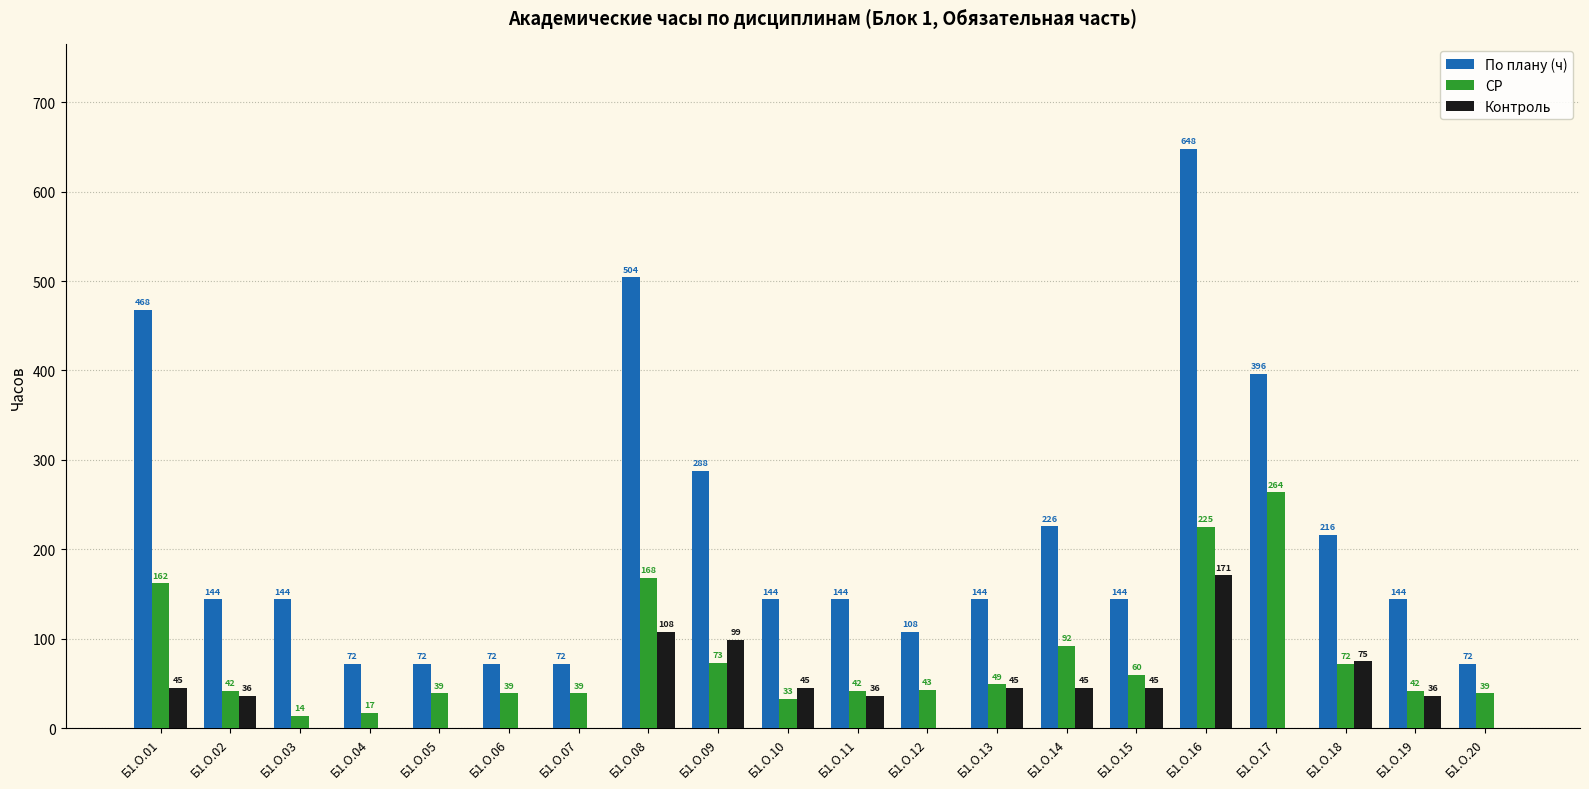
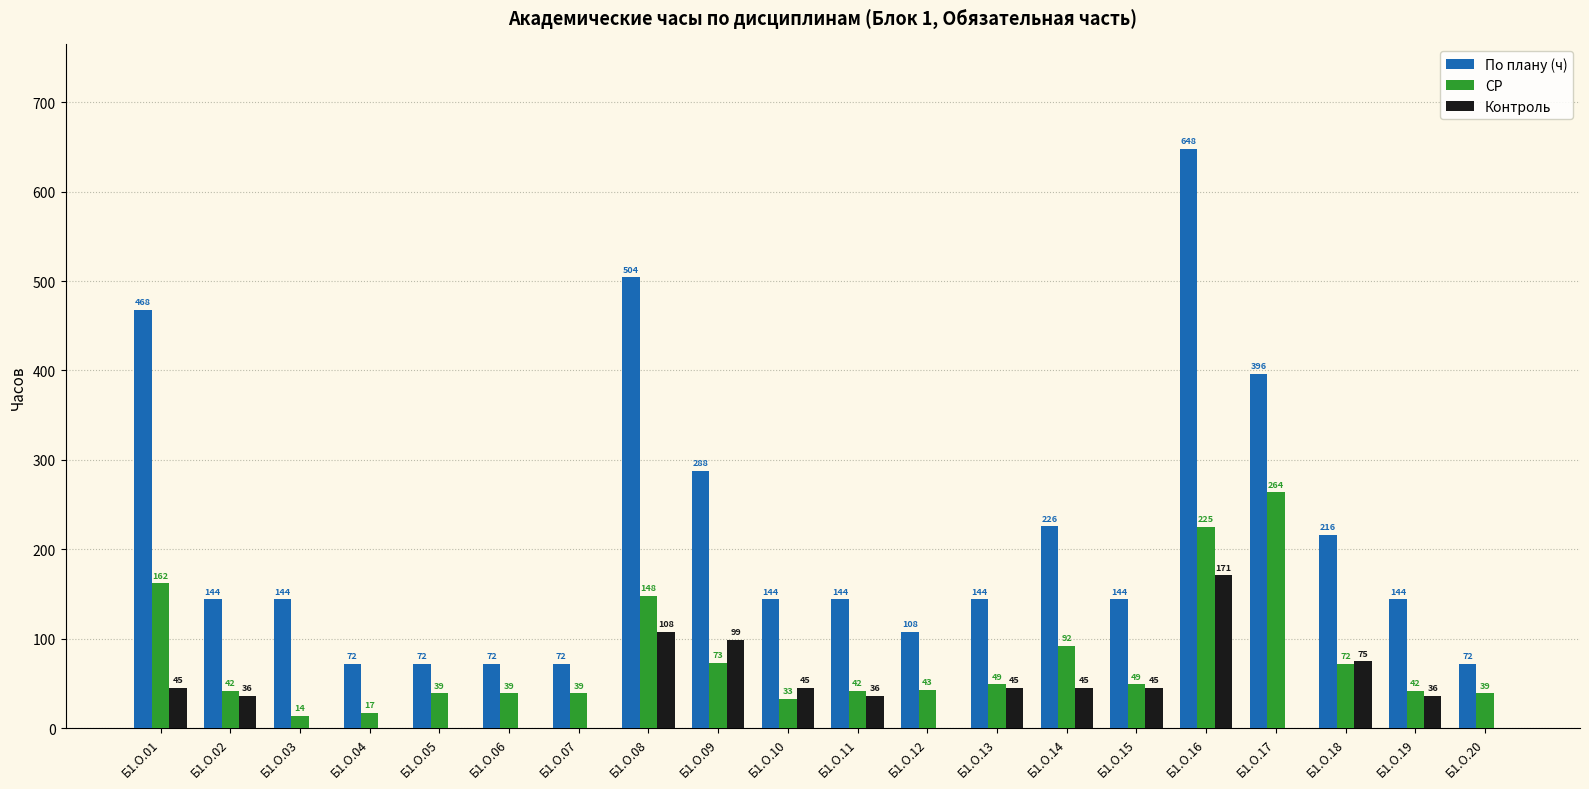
  {
    "По плану (ч)": {
      "Б1.О.01": 468,
      "Б1.О.02": 144,
      "Б1.О.03": 144,
      "Б1.О.04": 72,
      "Б1.О.05": 72,
      "Б1.О.06": 72,
      "Б1.О.07": 72,
      "Б1.О.08": 504,
      "Б1.О.09": 288,
      "Б1.О.10": 144,
      "Б1.О.11": 144,
      "Б1.О.12": 108,
      "Б1.О.13": 144,
      "Б1.О.14": 226,
      "Б1.О.15": 144,
      "Б1.О.16": 648,
      "Б1.О.17": 396,
      "Б1.О.18": 216,
      "Б1.О.19": 144,
      "Б1.О.20": 72
    },
    "СР": {
      "Б1.О.01": 162,
      "Б1.О.02": 42,
      "Б1.О.03": 14,
      "Б1.О.04": 17,
      "Б1.О.05": 39,
      "Б1.О.06": 39,
      "Б1.О.07": 39,
-     "Б1.О.08": 168,
+     "Б1.О.08": 148,
      "Б1.О.09": 73,
      "Б1.О.10": 33,
      "Б1.О.11": 42,
      "Б1.О.12": 43,
      "Б1.О.13": 49,
      "Б1.О.14": 92,
-     "Б1.О.15": 60,
+     "Б1.О.15": 49,
      "Б1.О.16": 225,
      "Б1.О.17": 264,
      "Б1.О.18": 72,
      "Б1.О.19": 42,
      "Б1.О.20": 39
    },
    "Контроль": {
      "Б1.О.01": 45,
      "Б1.О.02": 36,
      "Б1.О.08": 108,
      "Б1.О.09": 99,
      "Б1.О.10": 45,
      "Б1.О.11": 36,
      "Б1.О.13": 45,
      "Б1.О.14": 45,
      "Б1.О.15": 45,
      "Б1.О.16": 171,
      "Б1.О.18": 75,
      "Б1.О.19": 36
    }
  }
